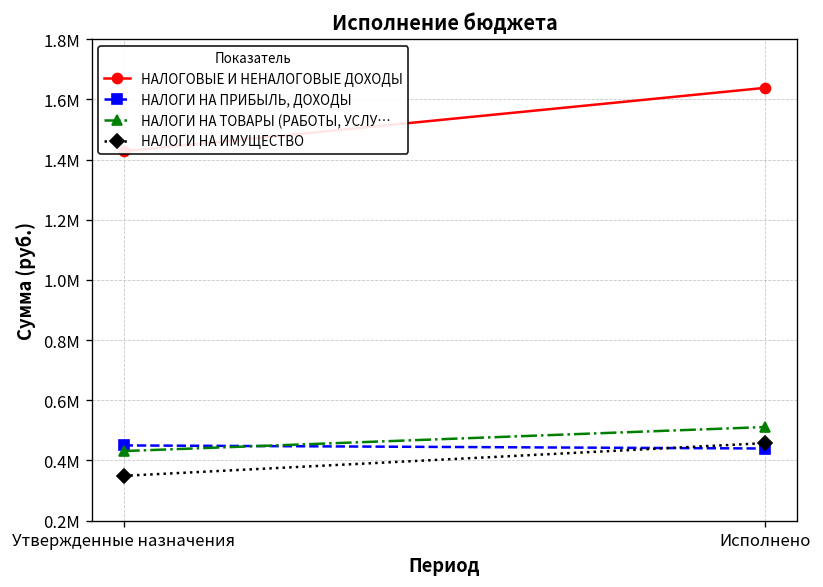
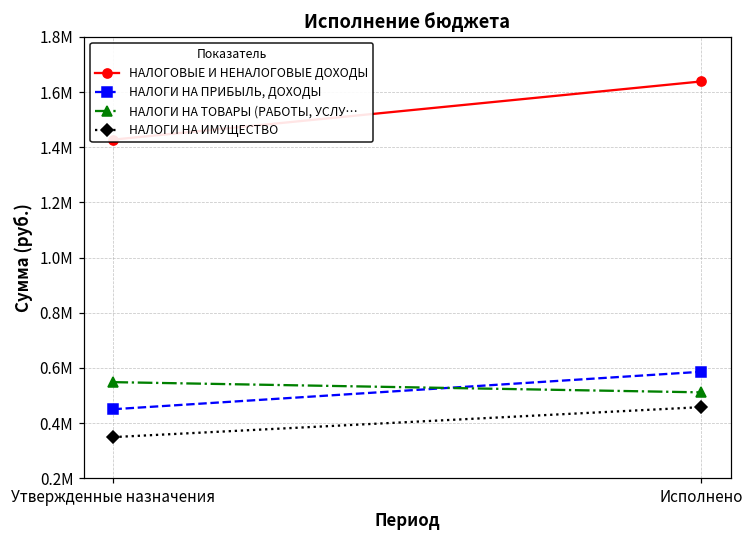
  {
    "НАЛОГОВЫЕ И НЕНАЛОГОВЫЕ ДОХОДЫ": {
      "Утвержденные назначения": 1430000,
      "Исполнено": 1640000
    },
    "НАЛОГИ НА ПРИБЫЛЬ, ДОХОДЫ": {
      "Утвержденные назначения": 450000,
-     "Исполнено": 440000
+     "Исполнено": 590000
    },
    "НАЛОГИ НА ТОВАРЫ (РАБОТЫ, УСЛУ…": {
-     "Утвержденные назначения": 430000,
+     "Утвержденные назначения": 550000,
      "Исполнено": 510000
    },
    "НАЛОГИ НА ИМУЩЕСТВО": {
      "Утвержденные назначения": 350000,
      "Исполнено": 460000
    }
  }
